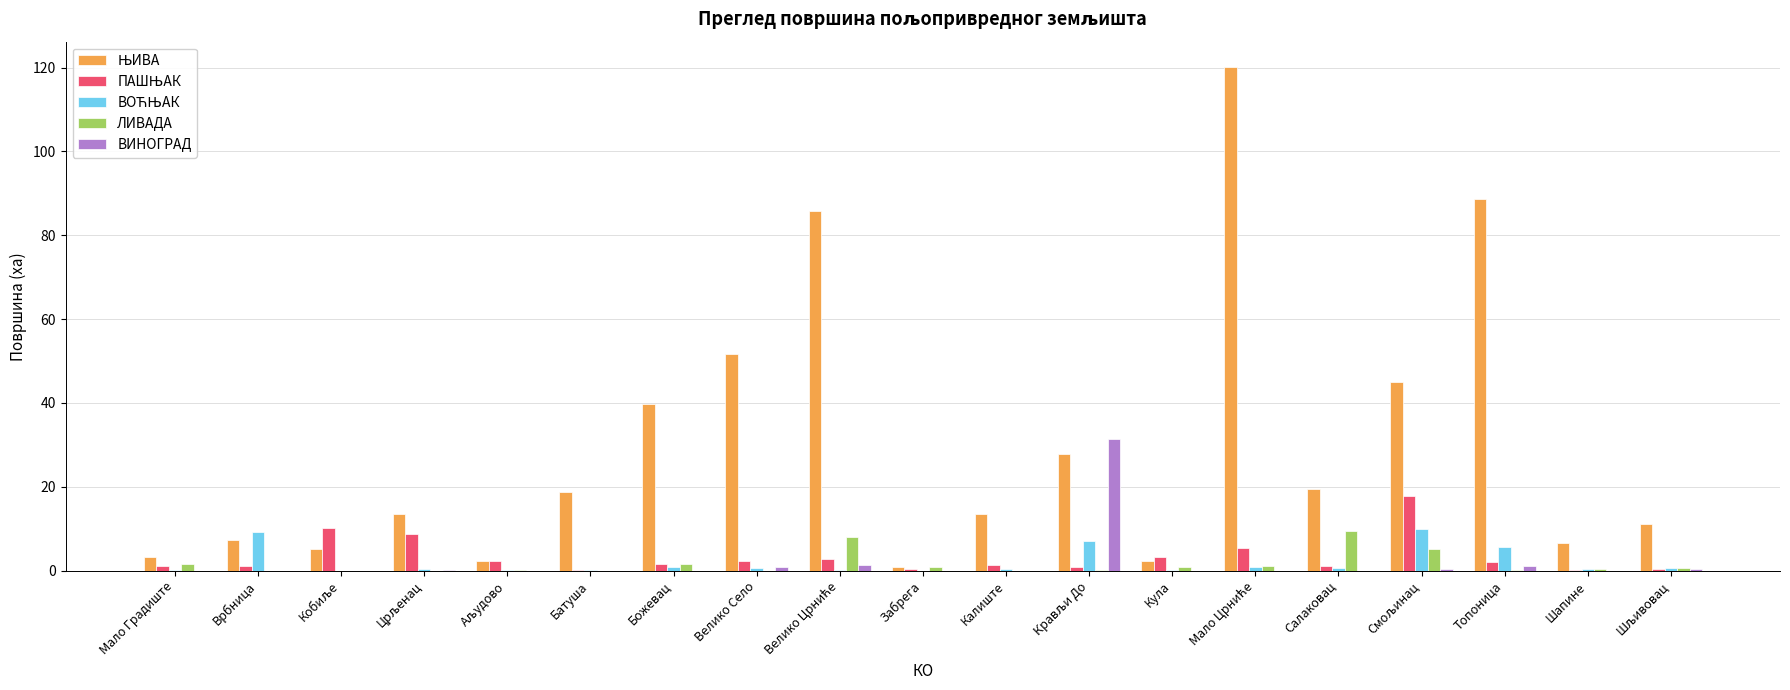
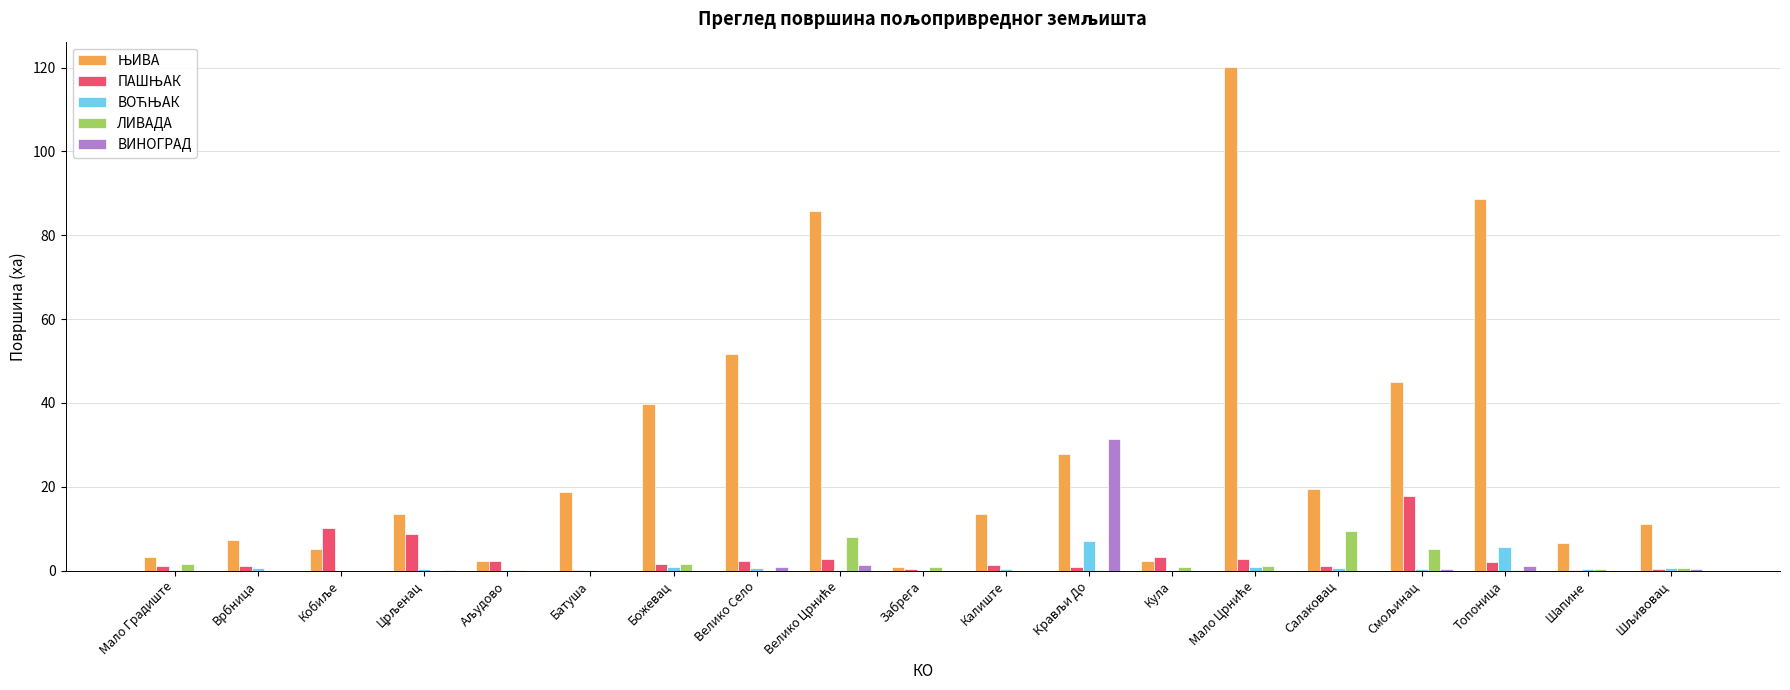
  {
    "ЊИВА": {
      "Мало Градиште": 3,
      "Врбница": 7,
      "Кобиље": 5,
      "Црљенац": 14,
      "Аљудово": 2,
      "Батуша": 19,
      "Божевац": 40,
      "Велико Село": 52,
      "Велико Црниће": 86,
      "Забрега": 1,
      "Калиште": 14,
      "Крављи До": 28,
      "Кула": 2,
      "Мало Црниће": 120,
      "Салаковац": 20,
      "Смољинац": 45,
      "Топоница": 89,
      "Шапине": 7,
      "Шљивовац": 11
    },
    "ПАШЊАК": {
      "Мало Градиште": 1,
      "Врбница": 1,
      "Кобиље": 10,
      "Црљенац": 9,
      "Аљудово": 2,
      "Божевац": 2,
      "Велико Село": 2,
      "Велико Црниће": 3,
      "Калиште": 1,
      "Крављи До": 1,
      "Кула": 3,
-     "Мало Црниће": 5,
+     "Мало Црниће": 3,
      "Салаковац": 1,
      "Смољинац": 18,
      "Топоница": 2
    },
    "ВОЋЊАК": {
-     "Врбница": 9,
+     "Врбница": 1,
      "Божевац": 1,
      "Велико Село": 1,
      "Забрега": 0,
      "Крављи До": 7,
      "Мало Црниће": 1,
-     "Смољинац": 10,
+     "Смољинац": 0,
      "Топоница": 6
    },
    "ЛИВАДА": {
      "Мало Градиште": 2,
      "Врбница": 0,
      "Кобиље": 0,
      "Батуша": 0,
      "Божевац": 2,
      "Велико Црниће": 8,
      "Забрега": 1,
      "Калиште": 0,
      "Кула": 1,
      "Мало Црниће": 1,
      "Салаковац": 10,
      "Смољинац": 5
    },
    "ВИНОГРАД": {
      "Врбница": 0,
      "Кобиље": 0,
      "Аљудово": 0,
      "Божевац": 0,
      "Велико Село": 1,
      "Велико Црниће": 1,
      "Забрега": 0,
      "Калиште": 0,
      "Крављи До": 31,
      "Кула": 0,
      "Топоница": 1
    }
  }
